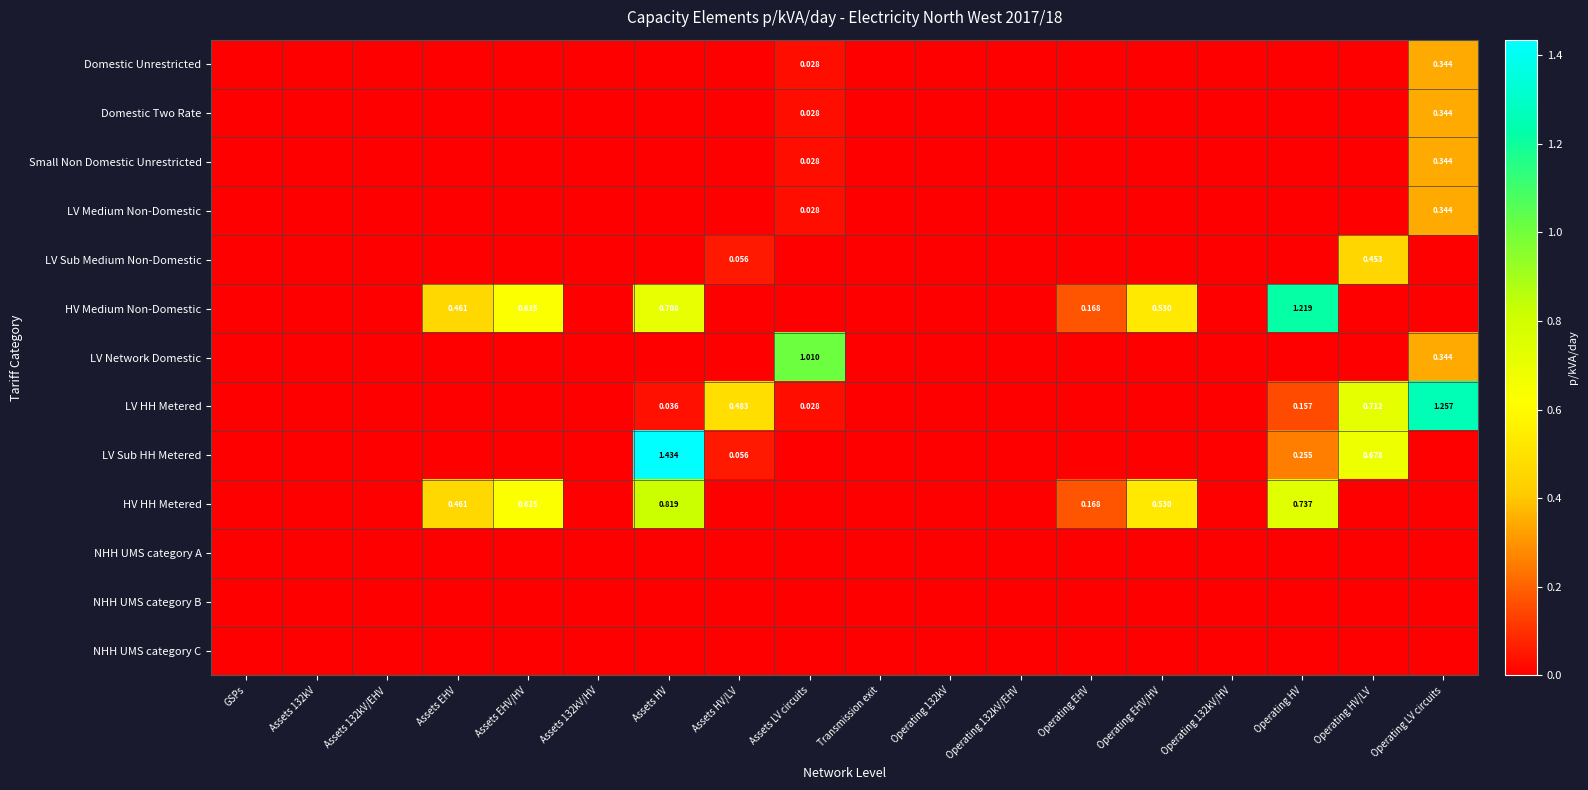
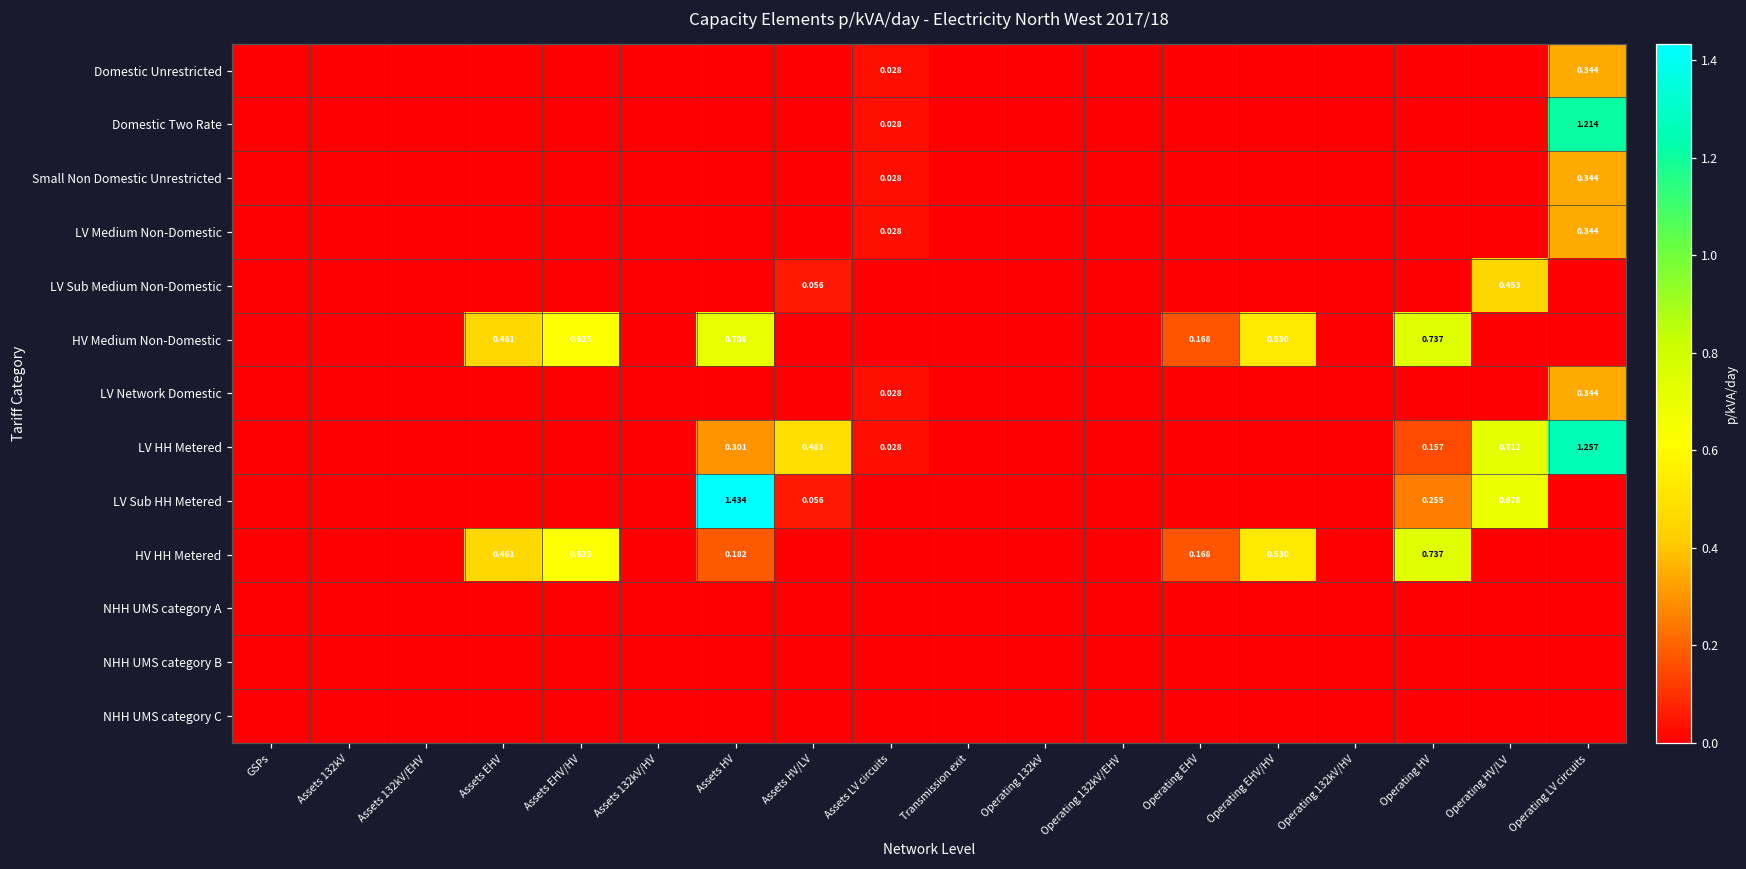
  {
    "Domestic Unrestricted": {
      "Assets LV circuits": 0.028,
      "Operating LV circuits": 0.344
    },
    "Domestic Two Rate": {
      "Assets LV circuits": 0.028,
-     "Operating LV circuits": 0.344
+     "Operating LV circuits": 1.214
    },
    "Small Non Domestic Unrestricted": {
      "Assets LV circuits": 0.028,
      "Operating LV circuits": 0.344
    },
    "LV Medium Non-Domestic": {
      "Assets LV circuits": 0.028,
      "Operating LV circuits": 0.344
    },
    "LV Sub Medium Non-Domestic": {
      "Assets HV/LV": 0.056,
      "Operating HV/LV": 0.453
    },
    "HV Medium Non-Domestic": {
      "Assets EHV": 0.461,
      "Assets EHV/HV": 0.625,
      "Assets HV": 0.708,
      "Operating EHV": 0.168,
      "Operating EHV/HV": 0.530,
-     "Operating HV": 1.219
+     "Operating HV": 0.737
    },
    "LV Network Domestic": {
-     "Assets LV circuits": 1.010,
+     "Assets LV circuits": 0.028,
      "Operating LV circuits": 0.344
    },
    "LV HH Metered": {
-     "Assets HV": 0.036,
+     "Assets HV": 0.301,
      "Assets HV/LV": 0.483,
      "Assets LV circuits": 0.028,
      "Operating HV": 0.157,
      "Operating HV/LV": 0.712,
      "Operating LV circuits": 1.257
    },
    "LV Sub HH Metered": {
      "Assets HV": 1.434,
      "Assets HV/LV": 0.056,
      "Operating HV": 0.255,
      "Operating HV/LV": 0.678
    },
    "HV HH Metered": {
      "Assets EHV": 0.461,
      "Assets EHV/HV": 0.625,
-     "Assets HV": 0.819,
+     "Assets HV": 0.182,
      "Operating EHV": 0.168,
      "Operating EHV/HV": 0.530,
      "Operating HV": 0.737
    }
  }
